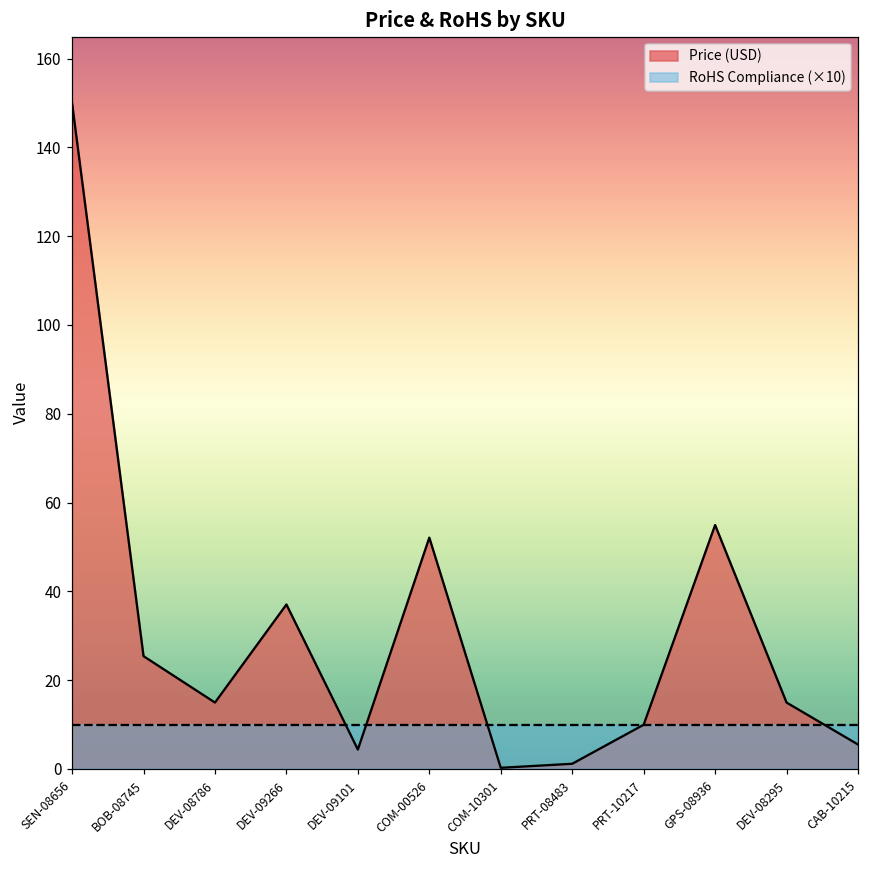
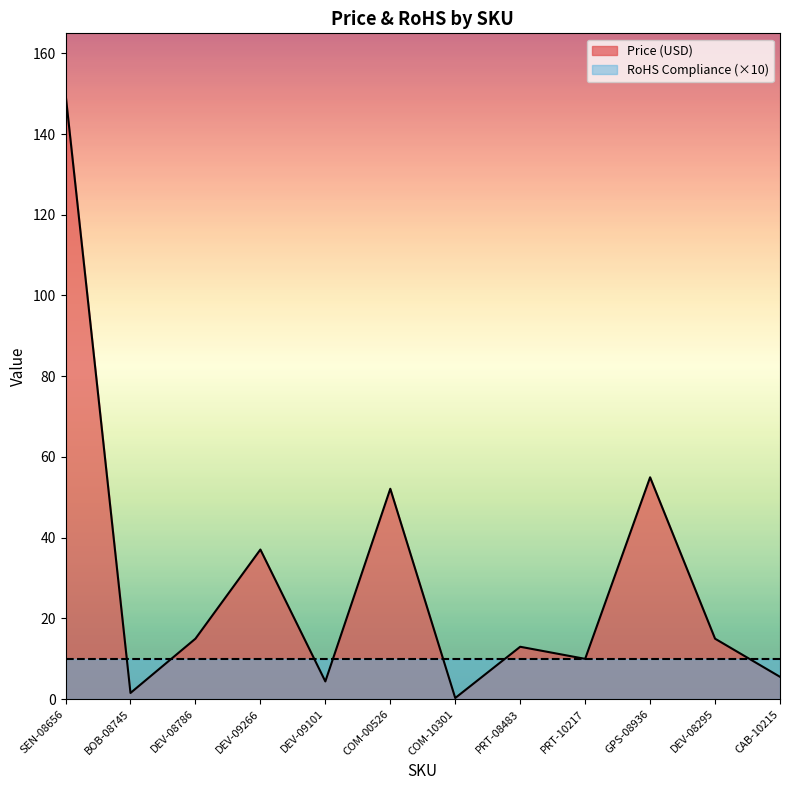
  {
    "Price (USD)": {
      "SEN-08656": 150,
-     "BOB-08745": 25,
+     "BOB-08745": 2,
      "DEV-08786": 15,
      "DEV-09266": 37,
      "DEV-09101": 4,
      "COM-00526": 52,
      "COM-10301": 0,
-     "PRT-08483": 1,
+     "PRT-08483": 13,
      "GPS-08936": 55,
      "DEV-08295": 15,
      "CAB-10215": 6
    },
    "RoHS Compliance (×10)": {
      "SEN-08656": 10,
      "BOB-08745": 10,
      "DEV-08786": 10,
      "DEV-09266": 10,
      "DEV-09101": 10,
      "COM-00526": 10,
      "COM-10301": 10,
      "PRT-08483": 10,
      "GPS-08936": 10,
      "DEV-08295": 10,
      "CAB-10215": 10
    }
  }
